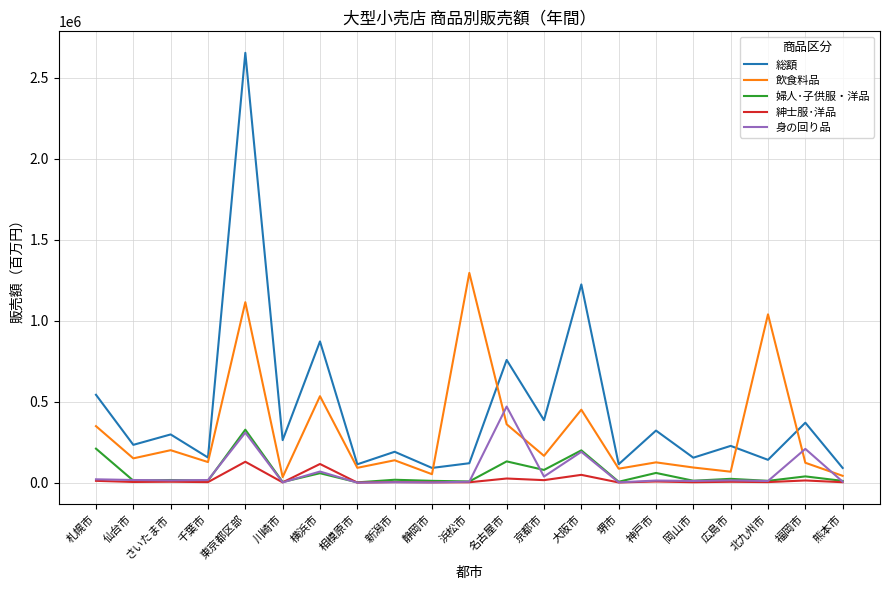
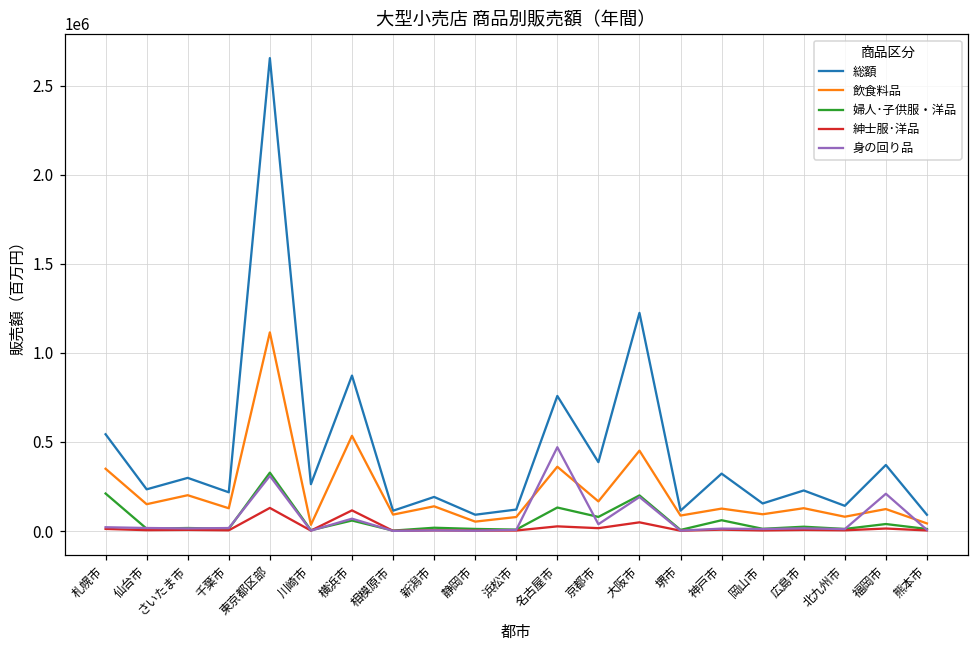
  {
    "総額": {
      "札幌市": 540000,
      "仙台市": 230000,
      "さいたま市": 300000,
-     "千葉市": 160000,
+     "千葉市": 220000,
      "東京都区部": 2650000,
      "川崎市": 260000,
      "横浜市": 870000,
      "相模原市": 110000,
      "新潟市": 190000,
      "静岡市": 90000,
      "浜松市": 120000,
      "名古屋市": 760000,
      "京都市": 390000,
      "大阪市": 1220000,
      "堺市": 110000,
      "神戸市": 320000,
      "岡山市": 160000,
      "広島市": 230000,
      "北九州市": 140000,
      "福岡市": 370000,
      "熊本市": 90000
    },
    "飲食料品": {
      "札幌市": 350000,
      "仙台市": 150000,
      "さいたま市": 200000,
      "千葉市": 130000,
      "東京都区部": 1120000,
      "川崎市": 40000,
      "横浜市": 530000,
      "相模原市": 90000,
      "新潟市": 140000,
      "静岡市": 50000,
-     "浜松市": 1300000,
+     "浜松市": 80000,
      "名古屋市": 360000,
      "京都市": 170000,
      "大阪市": 450000,
      "堺市": 90000,
      "神戸市": 130000,
      "岡山市": 90000,
-     "広島市": 70000,
-     "北九州市": 1040000,
+     "広島市": 130000,
+     "北九州市": 80000,
      "福岡市": 120000,
      "熊本市": 40000
    },
    "婦人･子供服・洋品": {
      "札幌市": 210000,
      "東京都区部": 330000,
      "名古屋市": 130000,
      "京都市": 80000,
      "神戸市": 60000,
      "福岡市": 40000
    },
    "紳士服･洋品": {
      "東京都区部": 130000,
      "横浜市": 120000,
      "名古屋市": 30000,
      "京都市": 20000,
      "大阪市": 50000,
      "福岡市": 10000
    },
    "身の回り品": {
      "東京都区部": 310000,
      "名古屋市": 470000,
      "京都市": 40000,
      "福岡市": 210000
    }
  }
